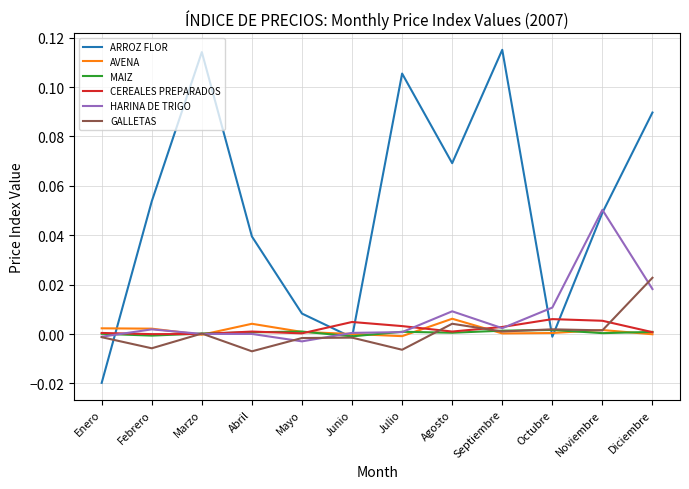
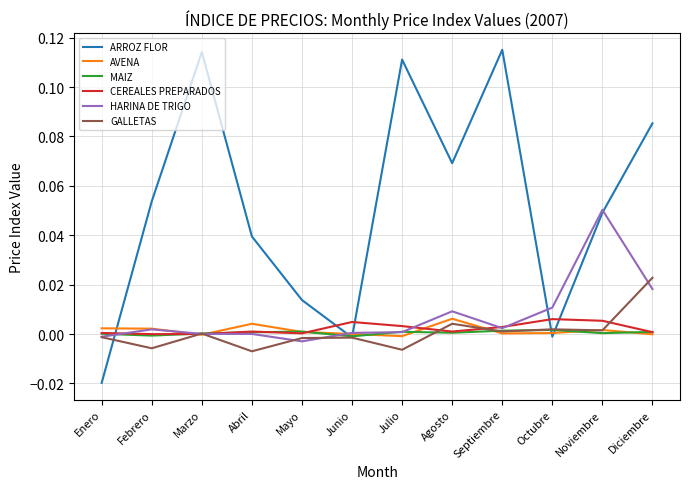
  {
    "ARROZ FLOR": {
      "Enero": -0.020,
      "Febrero": 0.054,
      "Abril": 0.040,
-     "Mayo": 0.008,
-     "Julio": 0.105,
+     "Mayo": 0.014,
+     "Julio": 0.111,
      "Agosto": 0.069,
      "Septiembre": 0.115,
      "Octubre": -0.001,
      "Noviembre": 0.049,
-     "Diciembre": 0.090
+     "Diciembre": 0.085
    },
    "AVENA": {
      "Enero": 0.002,
      "Abril": 0.004,
      "Julio": -0.001,
      "Agosto": 0.006,
      "Octubre": 0.000
    },
    "MAIZ": {
      "Noviembre": 0.000
    },
    "CEREALES PREPARADOS": {
      "Junio": 0.005,
      "Julio": 0.003,
      "Octubre": 0.006,
      "Noviembre": 0.005
    },
    "HARINA DE TRIGO": {
      "Mayo": -0.003,
      "Agosto": 0.009,
      "Octubre": 0.011,
      "Noviembre": 0.050,
      "Diciembre": 0.018
    },
    "GALLETAS": {
      "Febrero": -0.006,
      "Abril": -0.007,
      "Mayo": -0.002,
      "Julio": -0.006,
      "Agosto": 0.004,
      "Diciembre": 0.023
    }
  }
